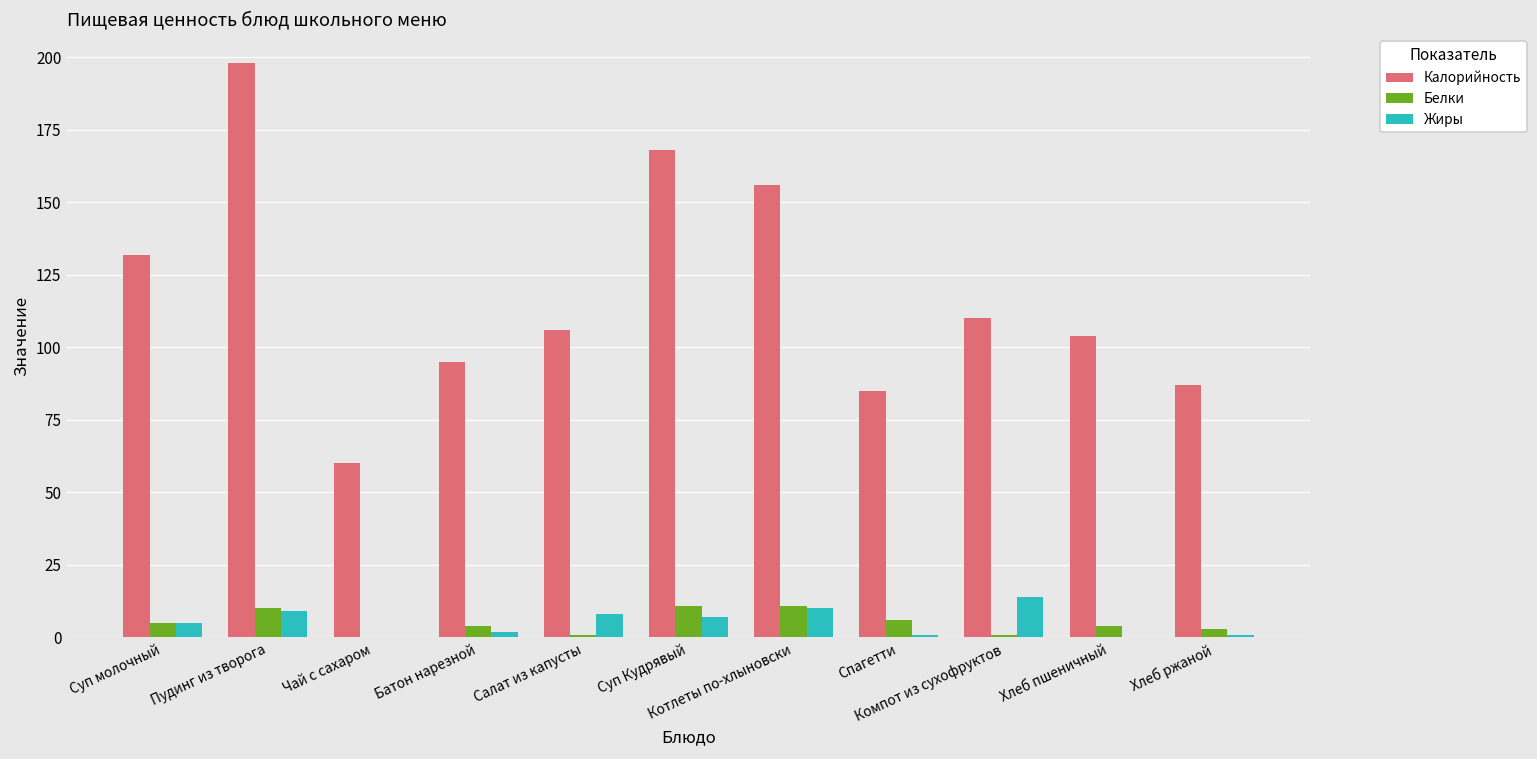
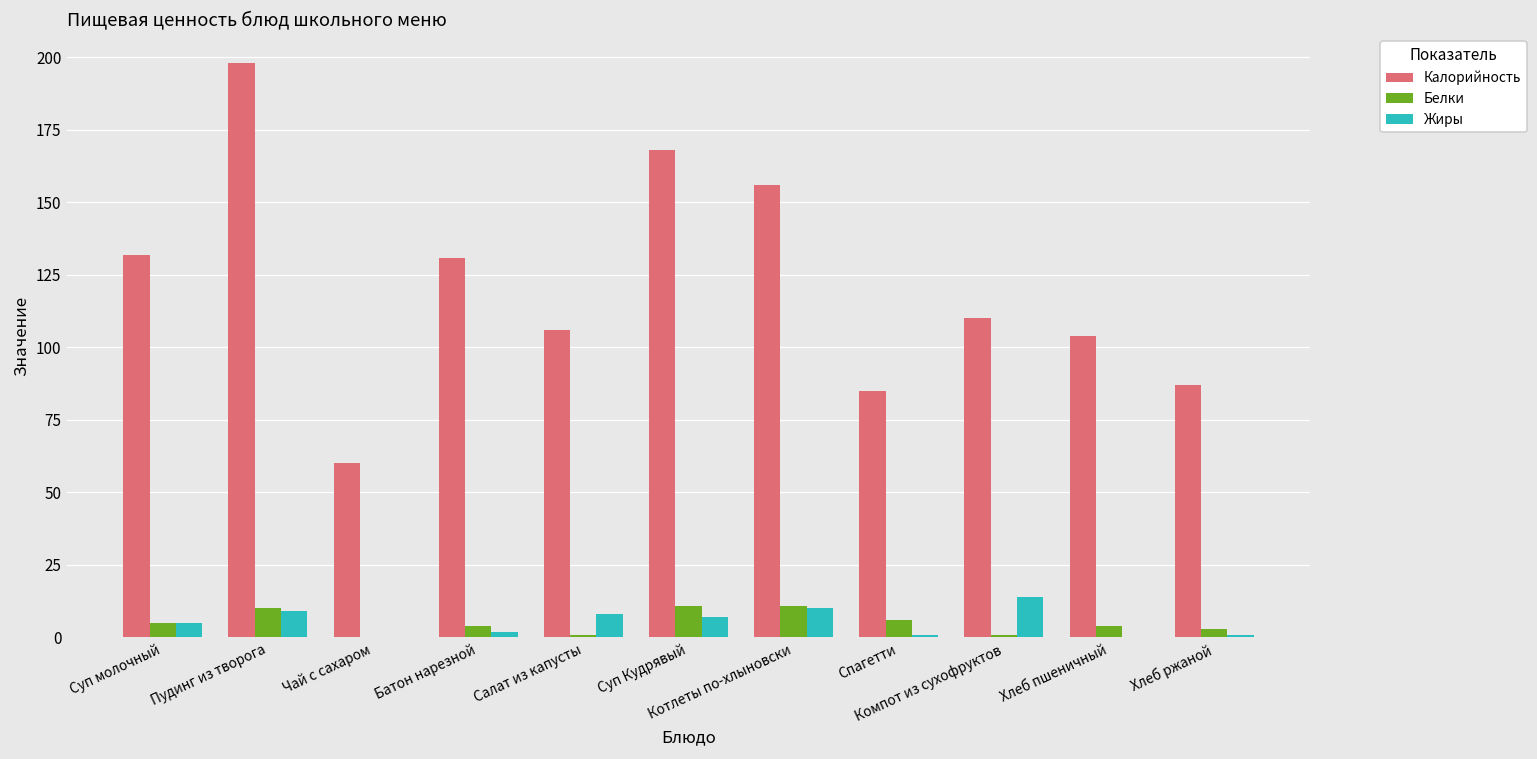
  {
    "Калорийность": {
      "Суп молочный": 132,
      "Пудинг из творога": 198,
      "Чай с сахаром": 60,
-     "Батон нарезной": 95,
+     "Батон нарезной": 131,
      "Салат из капусты": 106,
      "Суп Кудрявый": 168,
      "Котлеты по-хлыновски": 156,
      "Спагетти": 85,
      "Компот из сухофруктов": 110,
      "Хлеб пшеничный": 104,
      "Хлеб ржаной": 87
    },
    "Белки": {
      "Суп молочный": 5,
      "Пудинг из творога": 10,
      "Чай с сахаром": 0,
      "Батон нарезной": 4,
      "Салат из капусты": 1,
      "Суп Кудрявый": 11,
      "Котлеты по-хлыновски": 11,
      "Спагетти": 6,
      "Компот из сухофруктов": 1,
      "Хлеб пшеничный": 4,
      "Хлеб ржаной": 3
    },
    "Жиры": {
      "Суп молочный": 5,
      "Пудинг из творога": 9,
      "Чай с сахаром": 0,
      "Батон нарезной": 2,
      "Салат из капусты": 8,
      "Суп Кудрявый": 7,
      "Котлеты по-хлыновски": 10,
      "Спагетти": 1,
      "Компот из сухофруктов": 14,
      "Хлеб пшеничный": 0,
      "Хлеб ржаной": 1
    }
  }
